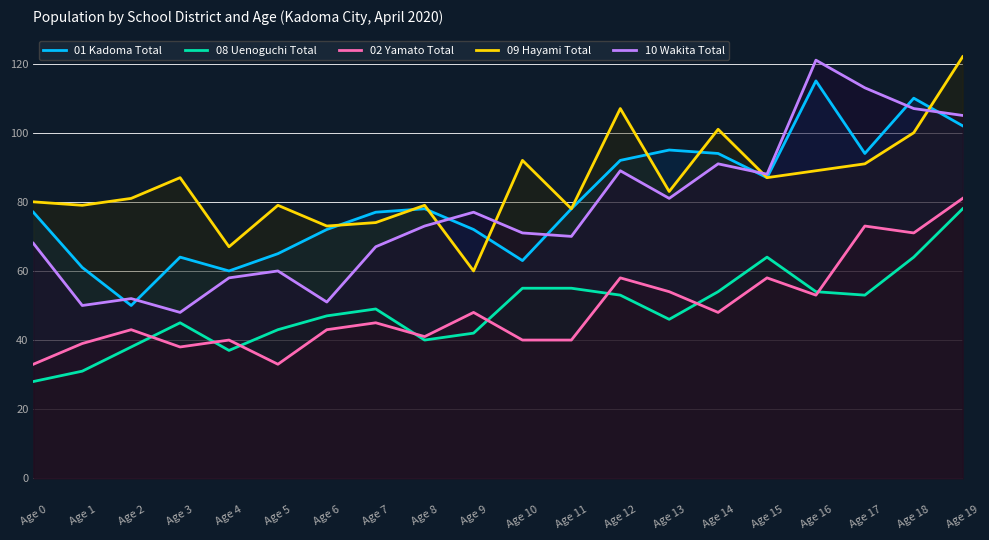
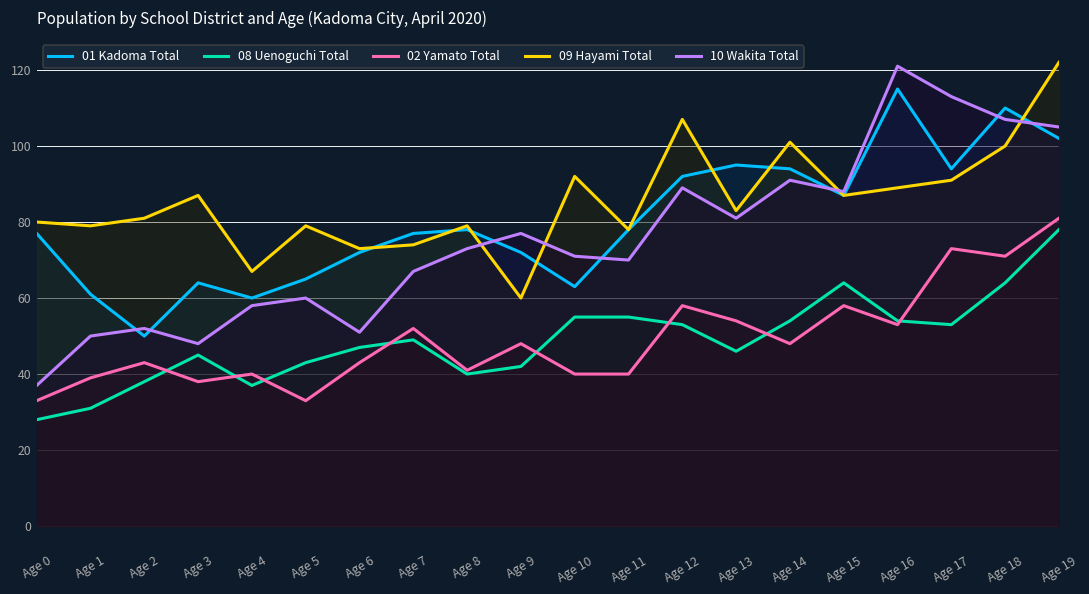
  {
    "01 Kadoma Total": {
      "Age 0": 77,
      "Age 1": 61,
      "Age 2": 50,
      "Age 3": 64,
      "Age 4": 60,
      "Age 5": 65,
      "Age 6": 72,
      "Age 7": 77,
      "Age 8": 78,
      "Age 9": 72,
      "Age 10": 63,
      "Age 12": 92,
      "Age 13": 95,
      "Age 14": 94,
      "Age 16": 115,
      "Age 17": 94,
      "Age 18": 110,
      "Age 19": 102
    },
    "08 Uenoguchi Total": {
      "Age 0": 28,
      "Age 1": 31,
      "Age 2": 38,
      "Age 3": 45,
      "Age 4": 37,
      "Age 5": 43,
      "Age 6": 47,
      "Age 7": 49,
      "Age 8": 40,
      "Age 9": 42,
      "Age 10": 55,
      "Age 11": 55,
      "Age 12": 53,
      "Age 13": 46,
      "Age 14": 54,
      "Age 15": 64,
      "Age 16": 54,
      "Age 17": 53,
      "Age 18": 64,
      "Age 19": 78
    },
    "02 Yamato Total": {
      "Age 0": 33,
      "Age 1": 39,
      "Age 2": 43,
      "Age 3": 38,
      "Age 4": 40,
      "Age 5": 33,
      "Age 6": 43,
-     "Age 7": 45,
+     "Age 7": 52,
      "Age 8": 41,
      "Age 9": 48,
      "Age 10": 40,
      "Age 11": 40,
      "Age 12": 58,
      "Age 13": 54,
      "Age 14": 48,
      "Age 15": 58,
      "Age 16": 53,
      "Age 17": 73,
      "Age 18": 71,
      "Age 19": 81
    },
    "09 Hayami Total": {
      "Age 0": 80,
      "Age 1": 79,
      "Age 2": 81,
      "Age 3": 87,
      "Age 4": 67,
      "Age 5": 79,
      "Age 6": 73,
      "Age 7": 74,
      "Age 8": 79,
      "Age 9": 60,
      "Age 10": 92,
      "Age 12": 107,
      "Age 13": 83,
      "Age 14": 101,
      "Age 16": 89,
      "Age 17": 91,
      "Age 18": 100,
      "Age 19": 122
    },
    "10 Wakita Total": {
-     "Age 0": 68,
+     "Age 0": 37,
      "Age 1": 50,
      "Age 2": 52,
      "Age 3": 48,
      "Age 4": 58,
      "Age 5": 60,
      "Age 6": 51,
      "Age 7": 67,
      "Age 8": 73,
      "Age 9": 77,
      "Age 10": 71,
      "Age 11": 70,
      "Age 12": 89,
      "Age 13": 81,
      "Age 14": 91,
      "Age 15": 88,
      "Age 16": 121,
      "Age 17": 113,
      "Age 18": 107,
      "Age 19": 105
    }
  }
